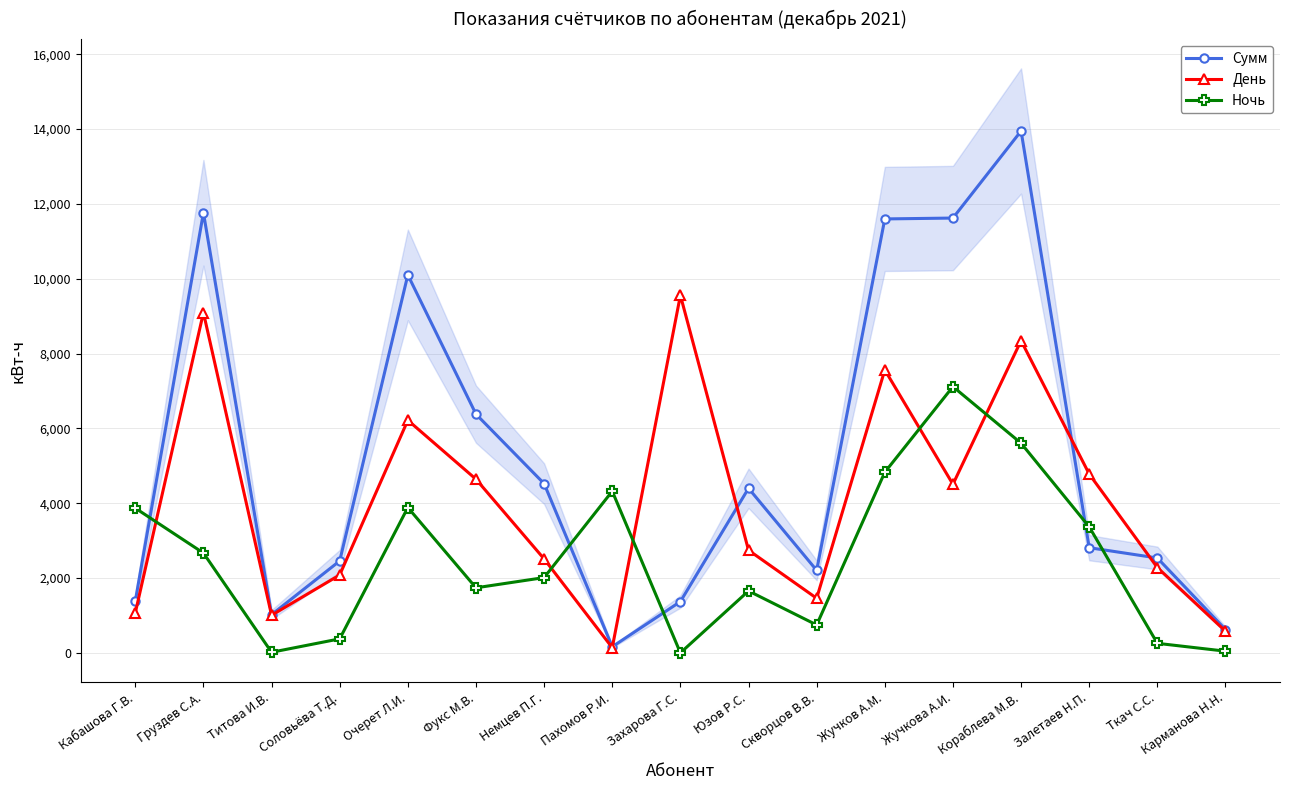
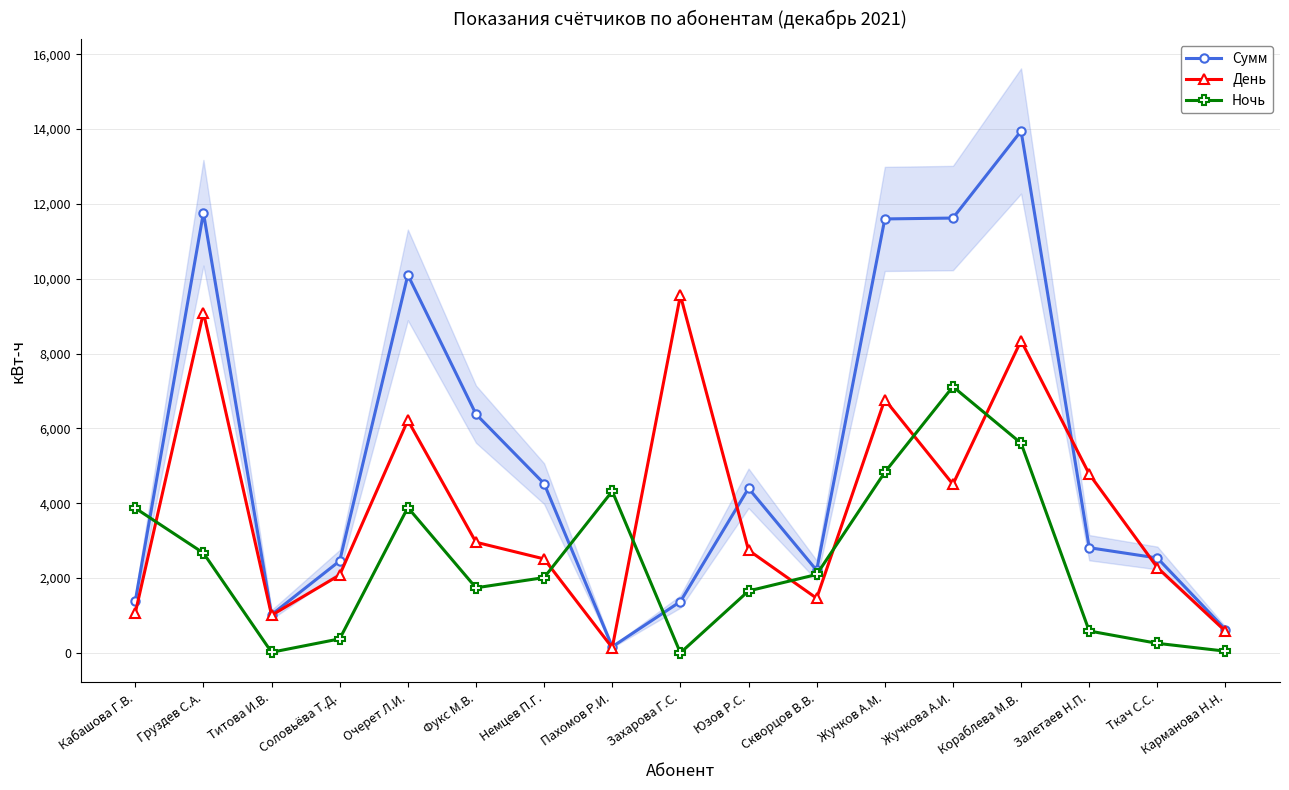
  {
    "День": {
      "Кабашова Г.В.": "1,100",
      "Груздев С.А.": "9,100",
      "Соловьёва Т.Д.": "2,100",
      "Очерет Л.И.": "6,200",
-     "Фукс М.В.": "4,600",
+     "Фукс М.В.": "3,000",
      "Немцев П.Г.": "2,500",
      "Захарова Г.С.": "9,600",
      "Юзов Р.С.": "2,700",
      "Скворцов В.В.": "1,500",
-     "Жучков А.М.": "7,600",
+     "Жучков А.М.": "6,800",
      "Жучкова А.И.": "4,500",
      "Кораблева М.В.": "8,300",
      "Залетаев Н.П.": "4,800",
      "Ткач С.С.": "2,300"
    },
    "Ночь": {
      "Кабашова Г.В.": "3,900",
      "Груздев С.А.": "2,700",
      "Титова И.В.": "0",
      "Соловьёва Т.Д.": "400",
      "Очерет Л.И.": "3,900",
      "Фукс М.В.": "1,700",
      "Немцев П.Г.": "2,000",
      "Пахомов Р.И.": "4,300",
      "Захарова Г.С.": "0",
      "Юзов Р.С.": "1,700",
-     "Скворцов В.В.": "700",
+     "Скворцов В.В.": "2,100",
      "Жучков А.М.": "4,800",
      "Жучкова А.И.": "7,100",
      "Кораблева М.В.": "5,600",
-     "Залетаев Н.П.": "3,400",
+     "Залетаев Н.П.": "600",
      "Ткач С.С.": "300",
      "Карманова Н.Н.": "0"
    }
  }
